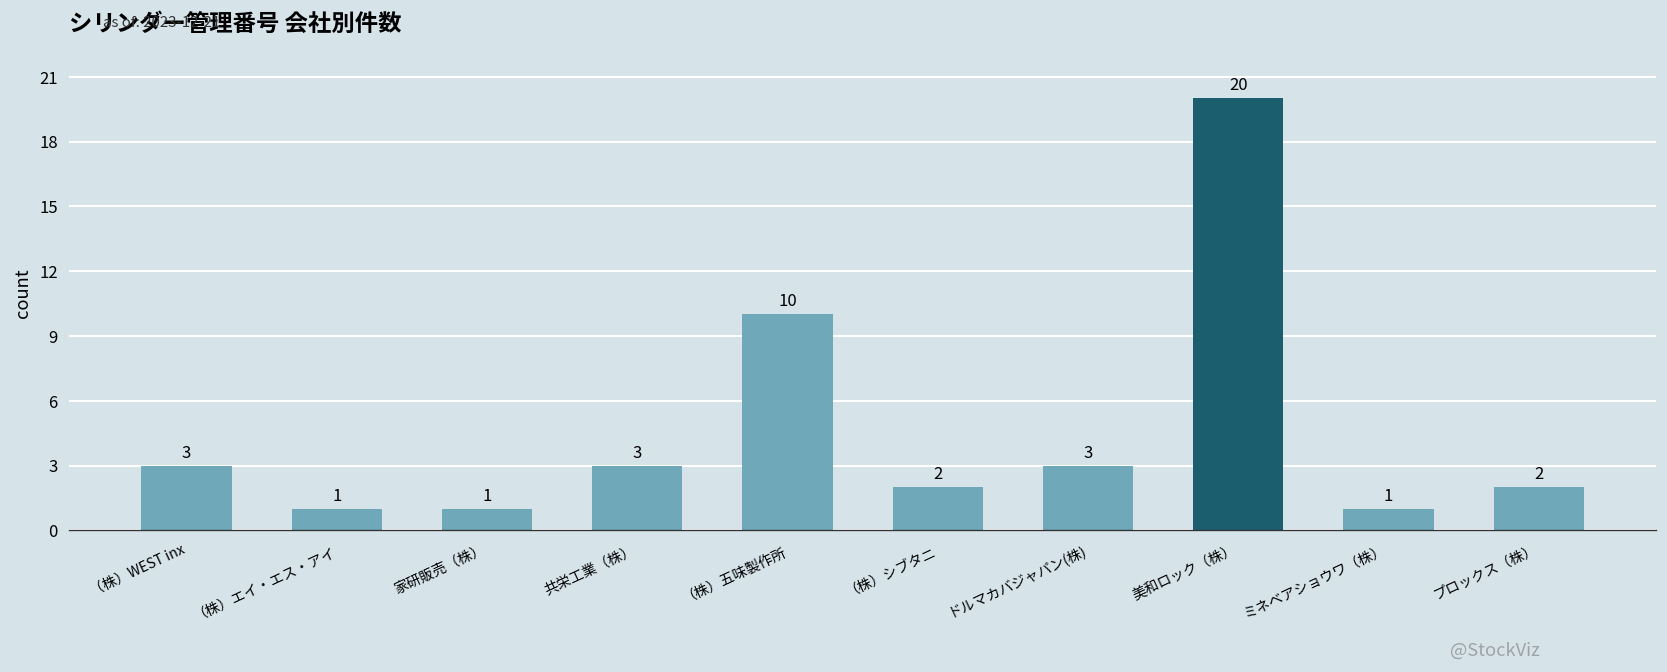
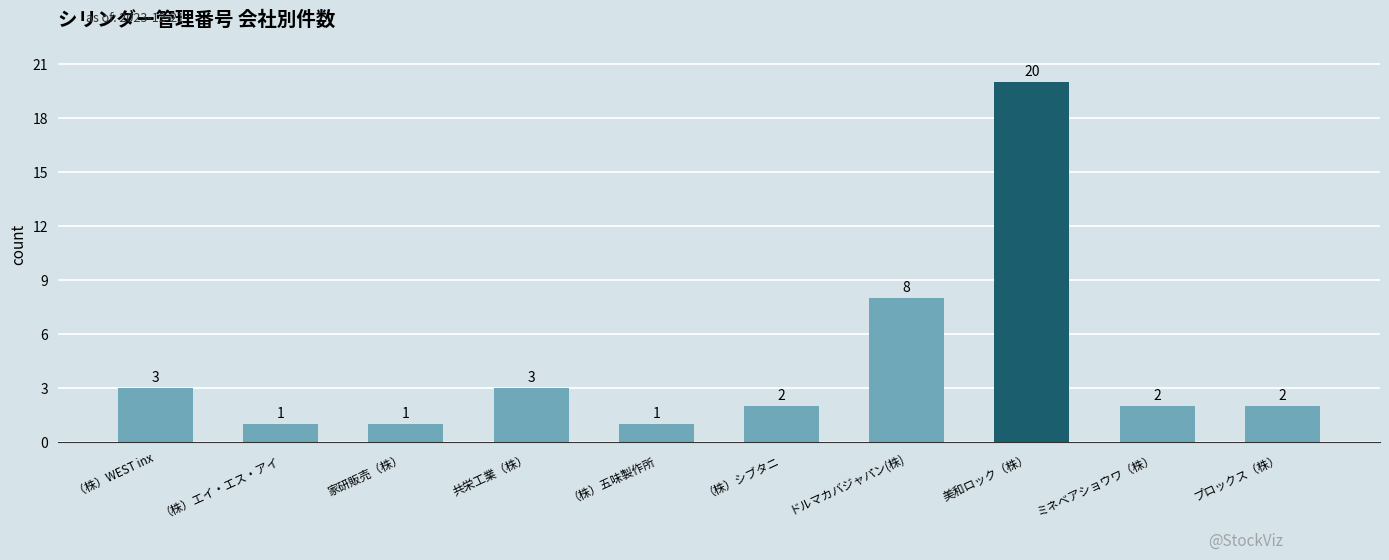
  {
    "（株）WEST inx": 3,
    "（株）エイ・エス・アイ": 1,
    "家研販売（株）": 1,
    "共栄工業（株）": 3,
-   "（株）五味製作所": 10,
+   "（株）五味製作所": 1,
    "（株）シブタニ": 2,
-   "ドルマカバジャパン(株)": 3,
+   "ドルマカバジャパン(株)": 8,
    "美和ロック（株）": 20,
-   "ミネベアショウワ（株）": 1,
+   "ミネベアショウワ（株）": 2,
    "プロックス（株）": 2
  }
